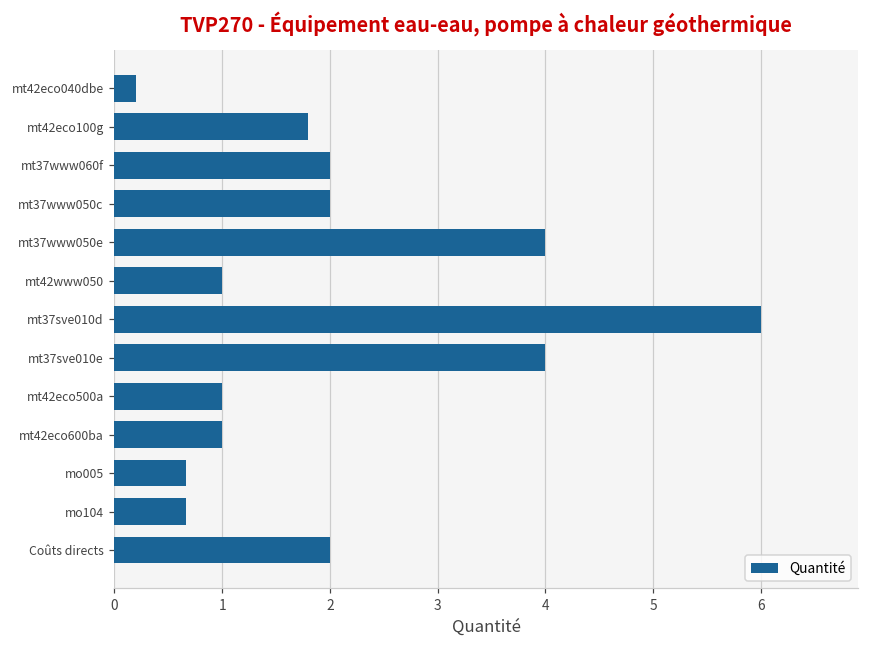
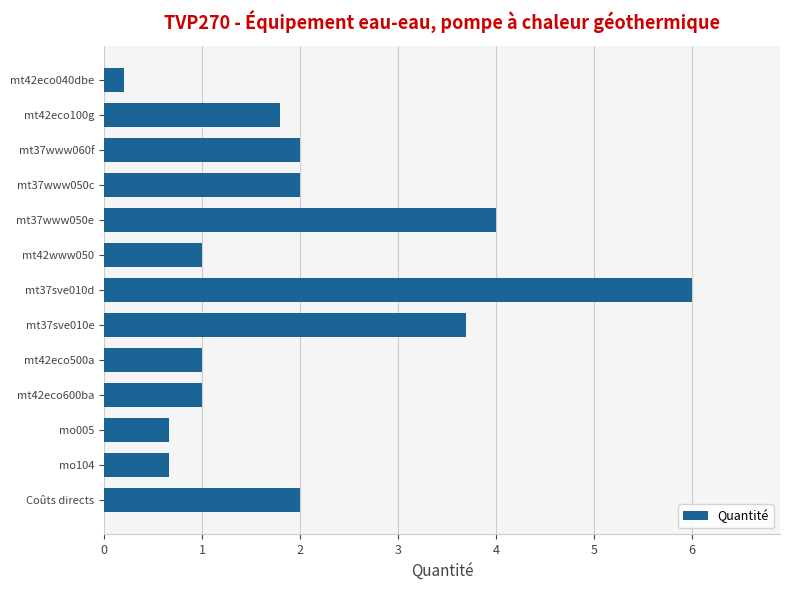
  {
    "mt42eco040dbe": 0.2,
    "mt42eco100g": 1.8,
    "mt37www060f": 2.0,
    "mt37www050c": 2.0,
    "mt37www050e": 4.0,
    "mt42www050": 1.0,
    "mt37sve010d": 6.0,
-   "mt37sve010e": 4.0,
+   "mt37sve010e": 3.7,
    "mt42eco500a": 1.0,
    "mt42eco600ba": 1.0,
    "mo005": 0.7,
    "mo104": 0.7,
    "Coûts directs": 2.0
  }
